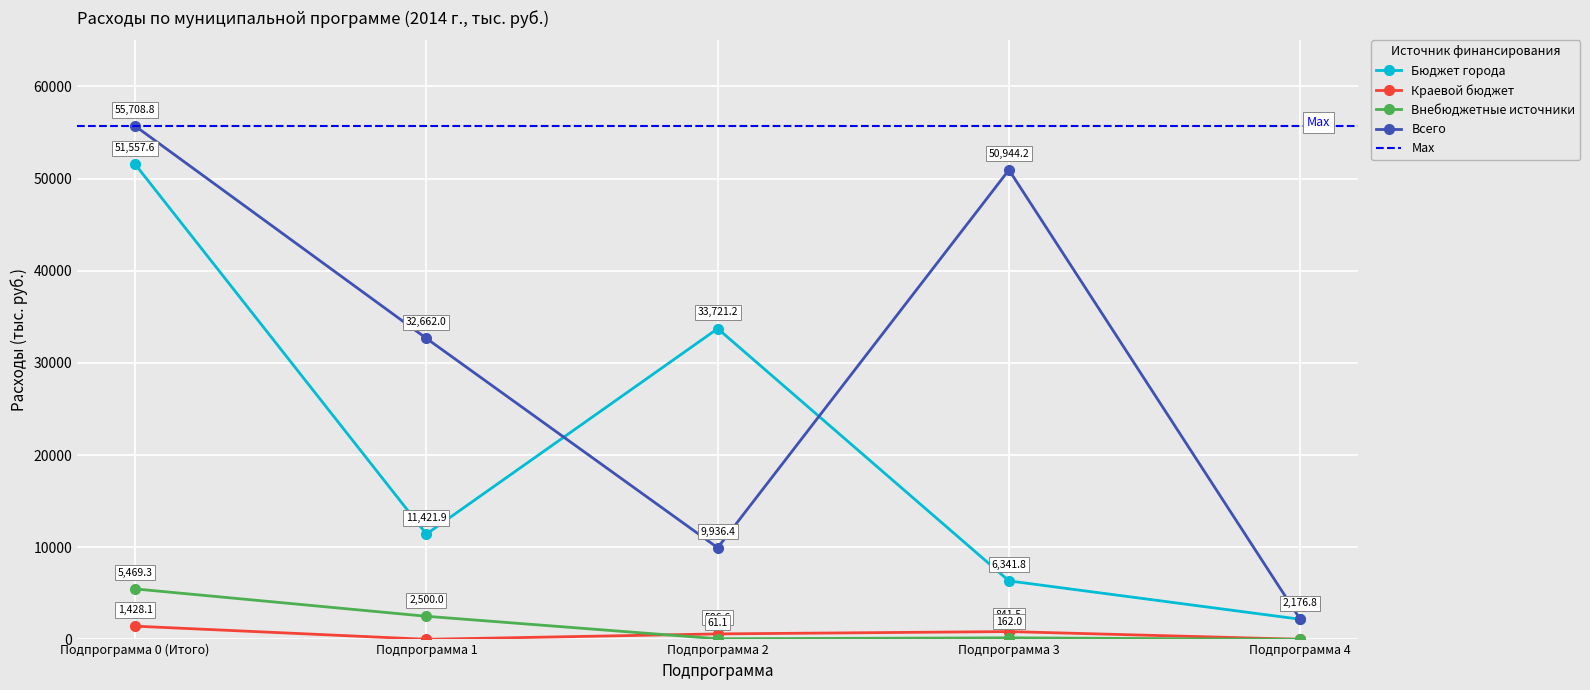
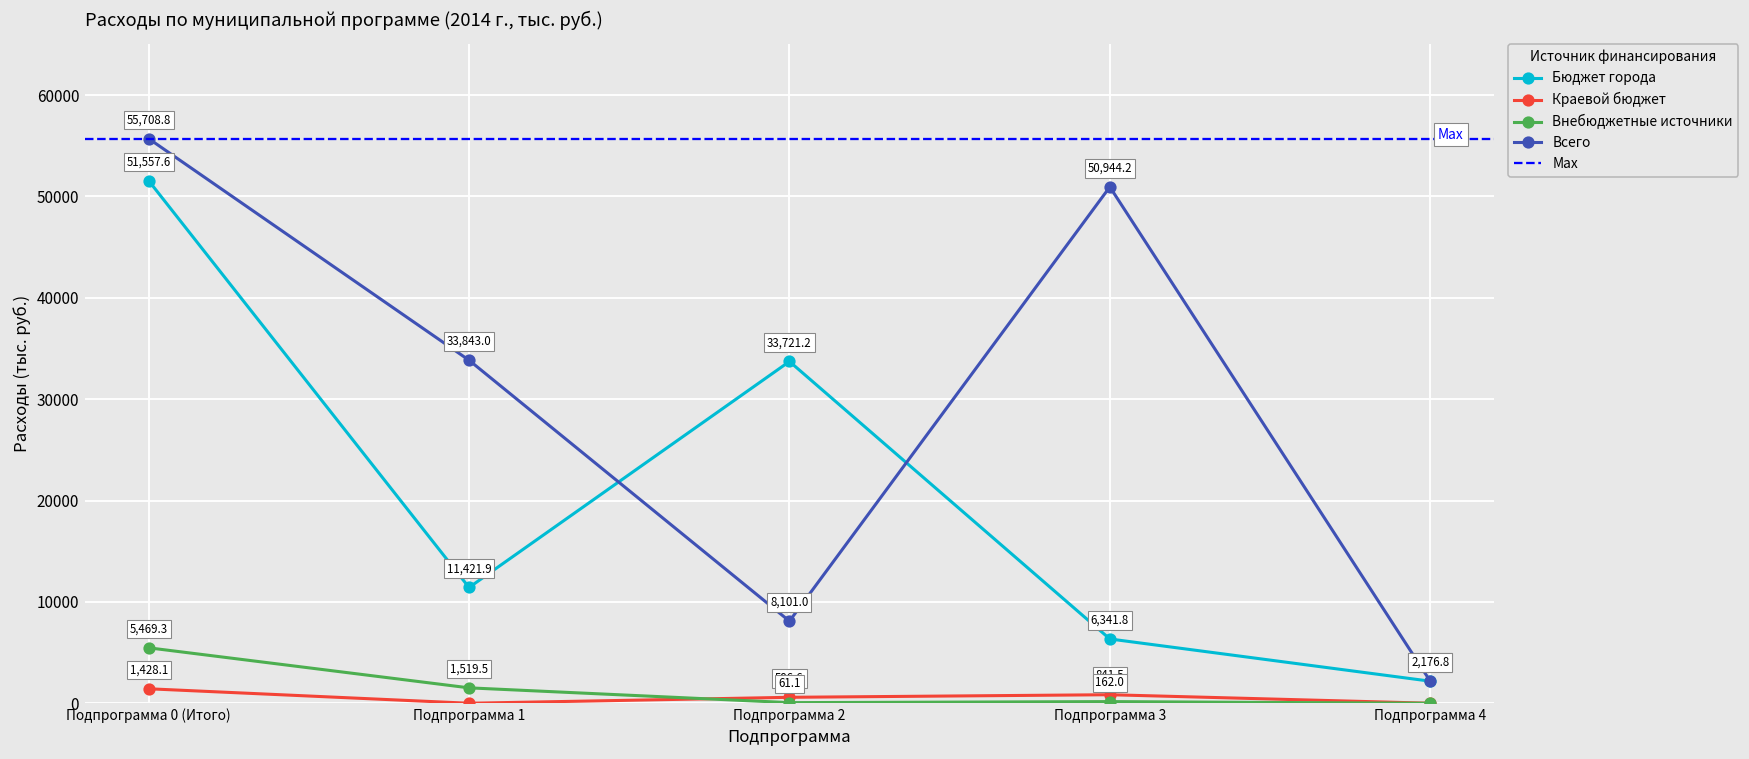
  {
    "Краевой бюджет": {
      "Подпрограмма 1": "0"
    },
    "Внебюджетные источники": {
-     "Подпрограмма 1": "2,500.0"
+     "Подпрограмма 1": "1,519.5"
    },
    "Всего": {
-     "Подпрограмма 1": "32,662.0",
-     "Подпрограмма 2": "9,936.4"
+     "Подпрограмма 1": "33,843.0",
+     "Подпрограмма 2": "8,101.0"
    }
  }
